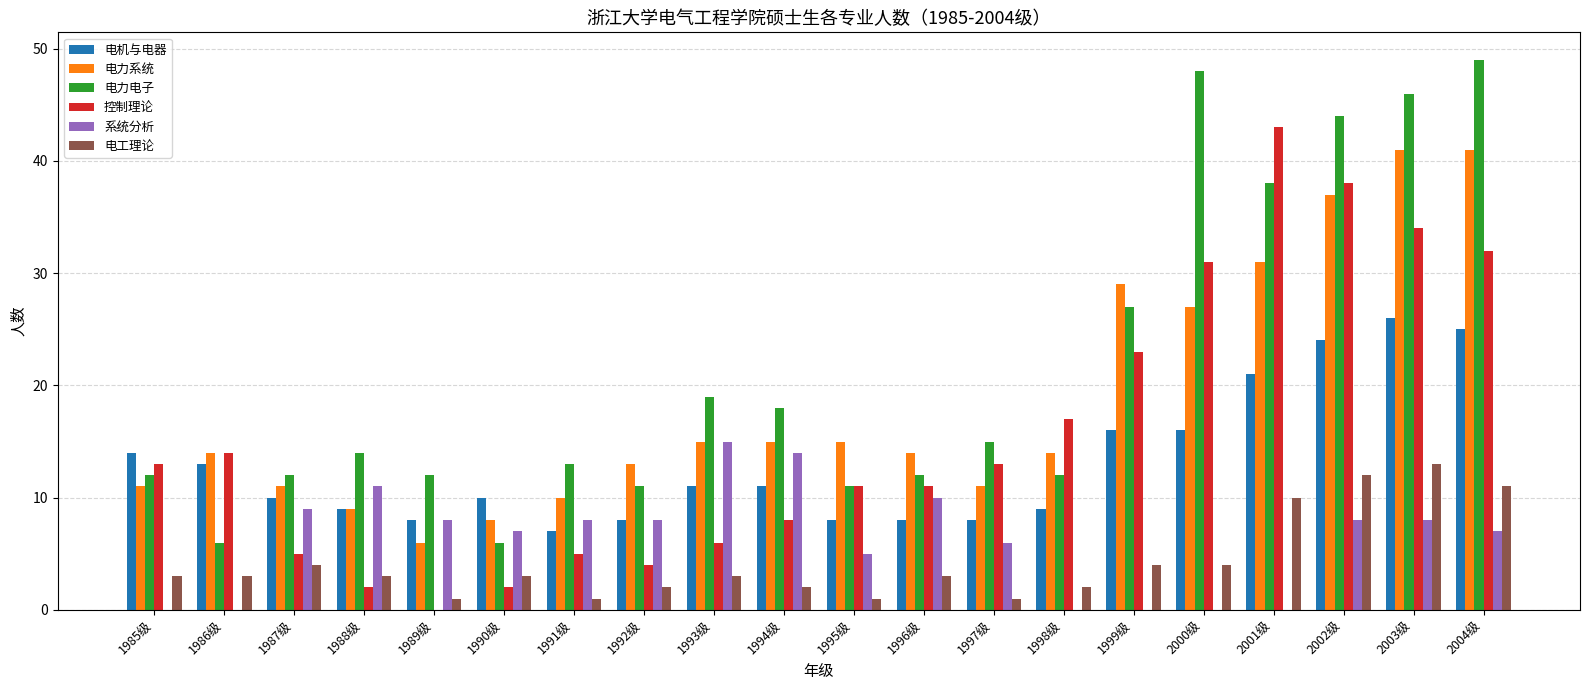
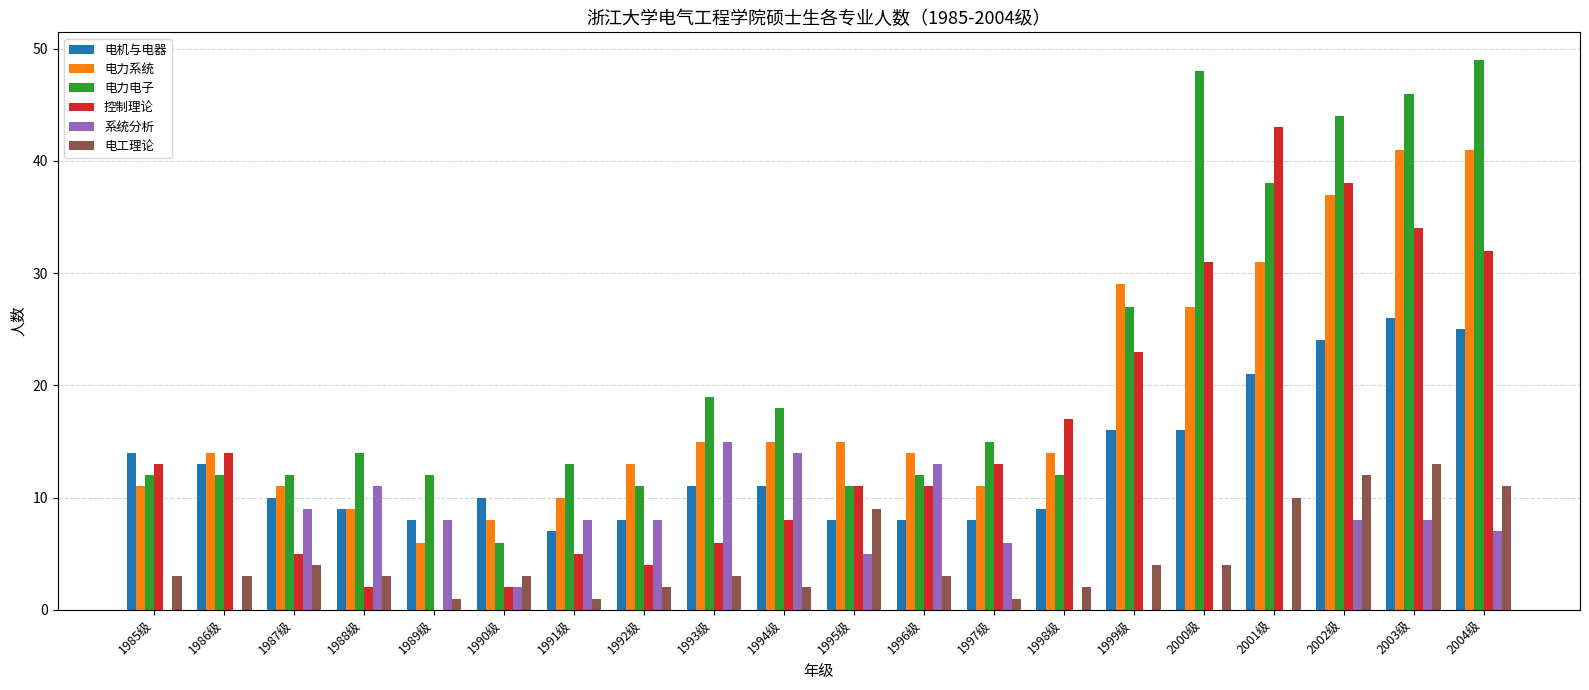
  {
    "电机与电器": {
      "1985级": 14,
      "1986级": 13,
      "1987级": 10,
      "1988级": 9,
      "1989级": 8,
      "1990级": 10,
      "1991级": 7,
      "1992级": 8,
      "1993级": 11,
      "1994级": 11,
      "1995级": 8,
      "1996级": 8,
      "1997级": 8,
      "1998级": 9,
      "1999级": 16,
      "2000级": 16,
      "2001级": 21,
      "2002级": 24,
      "2003级": 26,
      "2004级": 25
    },
    "电力系统": {
      "1985级": 11,
      "1986级": 14,
      "1987级": 11,
      "1988级": 9,
      "1989级": 6,
      "1990级": 8,
      "1991级": 10,
      "1992级": 13,
      "1993级": 15,
      "1994级": 15,
      "1995级": 15,
      "1996级": 14,
      "1997级": 11,
      "1998级": 14,
      "1999级": 29,
      "2000级": 27,
      "2001级": 31,
      "2002级": 37,
      "2003级": 41,
      "2004级": 41
    },
    "电力电子": {
      "1985级": 12,
-     "1986级": 6,
+     "1986级": 12,
      "1987级": 12,
      "1988级": 14,
      "1989级": 12,
      "1990级": 6,
      "1991级": 13,
      "1992级": 11,
      "1993级": 19,
      "1994级": 18,
      "1995级": 11,
      "1996级": 12,
      "1997级": 15,
      "1998级": 12,
      "1999级": 27,
      "2000级": 48,
      "2001级": 38,
      "2002级": 44,
      "2003级": 46,
      "2004级": 49
    },
    "控制理论": {
      "1985级": 13,
      "1986级": 14,
      "1987级": 5,
      "1988级": 2,
      "1989级": 0,
      "1990级": 2,
      "1991级": 5,
      "1992级": 4,
      "1993级": 6,
      "1994级": 8,
      "1995级": 11,
      "1996级": 11,
      "1997级": 13,
      "1998级": 17,
      "1999级": 23,
      "2000级": 31,
      "2001级": 43,
      "2002级": 38,
      "2003级": 34,
      "2004级": 32
    },
    "系统分析": {
      "1985级": 0,
      "1986级": 0,
      "1987级": 9,
      "1988级": 11,
      "1989级": 8,
-     "1990级": 7,
+     "1990级": 2,
      "1991级": 8,
      "1992级": 8,
      "1993级": 15,
      "1994级": 14,
      "1995级": 5,
-     "1996级": 10,
+     "1996级": 13,
      "1997级": 6,
      "1998级": 0,
      "1999级": 0,
      "2000级": 0,
      "2001级": 0,
      "2002级": 8,
      "2003级": 8,
      "2004级": 7
    },
    "电工理论": {
      "1985级": 3,
      "1986级": 3,
      "1987级": 4,
      "1988级": 3,
      "1989级": 1,
      "1990级": 3,
      "1991级": 1,
      "1992级": 2,
      "1993级": 3,
      "1994级": 2,
-     "1995级": 1,
+     "1995级": 9,
      "1996级": 3,
      "1997级": 1,
      "1998级": 2,
      "1999级": 4,
      "2000级": 4,
      "2001级": 10,
      "2002级": 12,
      "2003级": 13,
      "2004级": 11
    }
  }
